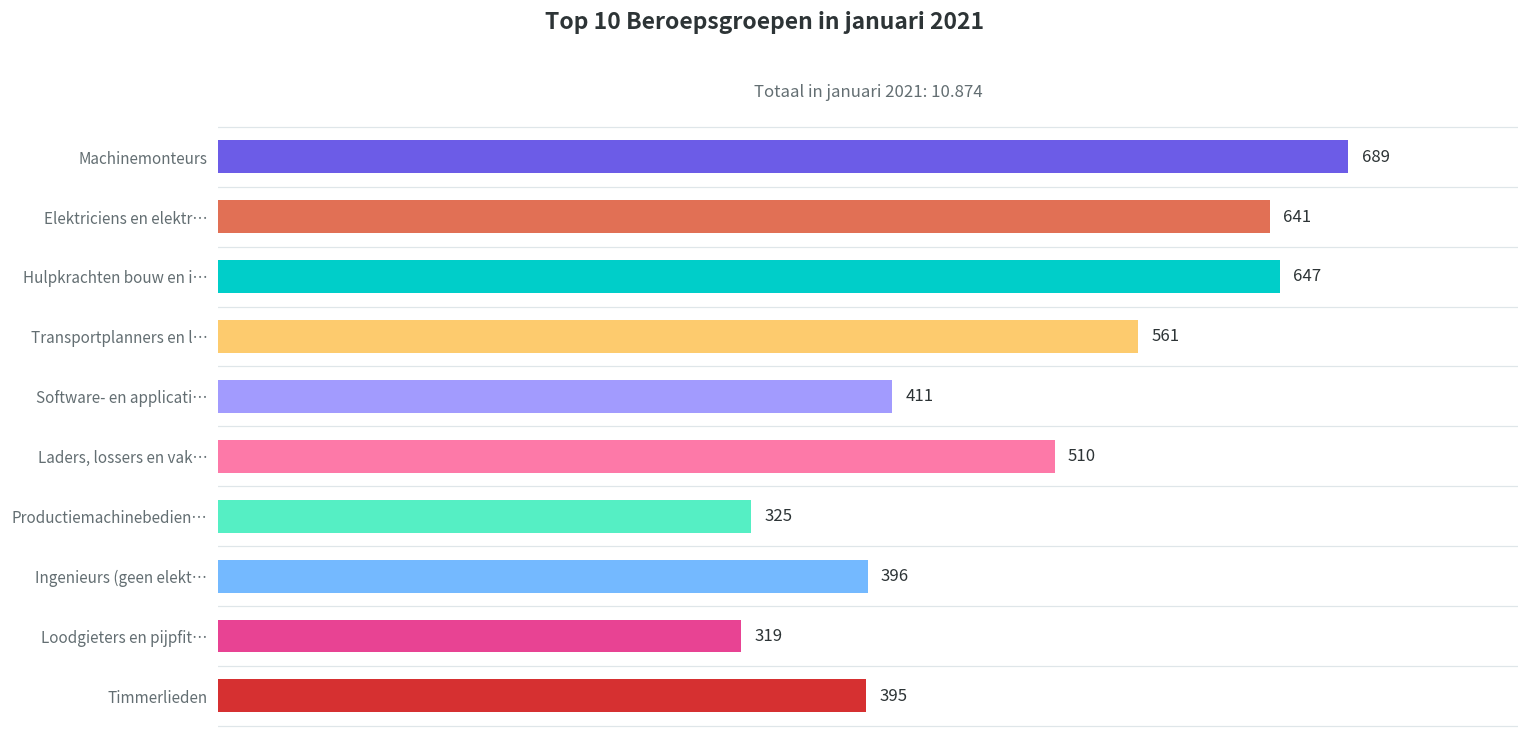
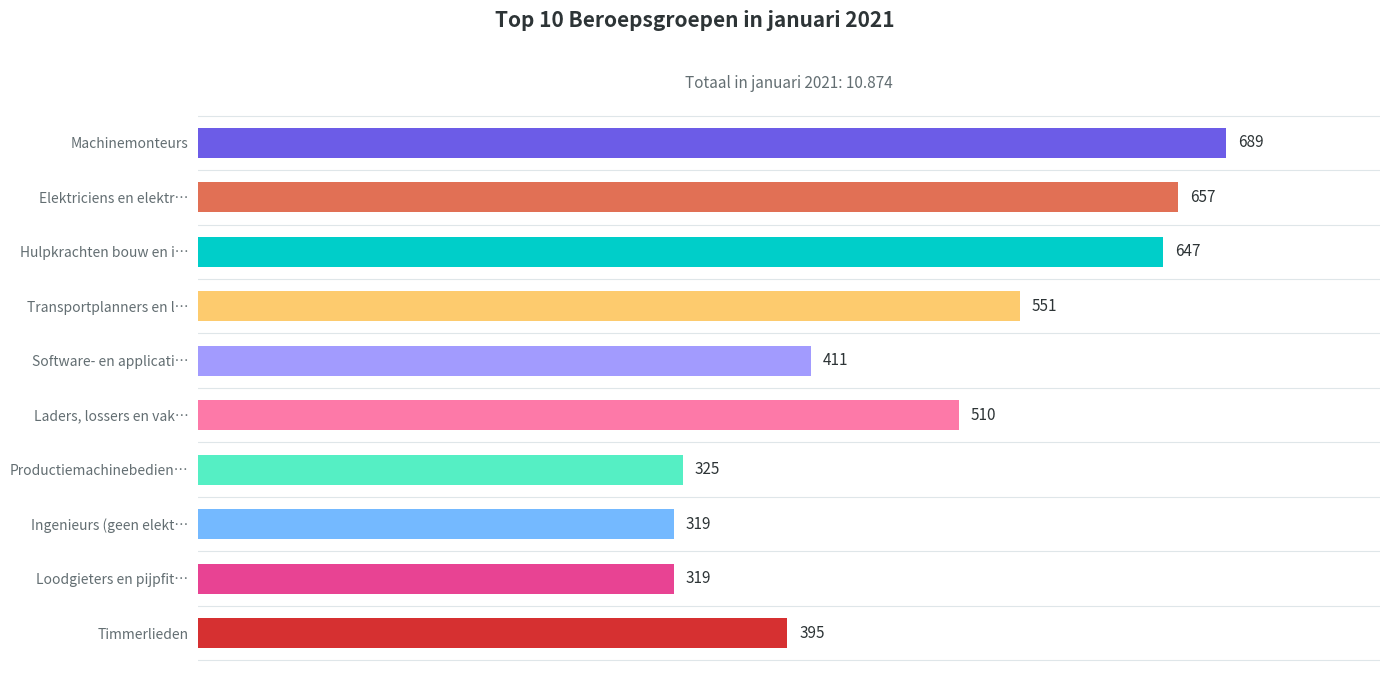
  {
    "Machinemonteurs": 689,
-   "Elektriciens en elektr…": 641,
+   "Elektriciens en elektr…": 657,
    "Hulpkrachten bouw en i…": 647,
-   "Transportplanners en l…": 561,
+   "Transportplanners en l…": 551,
    "Software- en applicati…": 411,
    "Laders, lossers en vak…": 510,
    "Productiemachinebedien…": 325,
-   "Ingenieurs (geen elekt…": 396,
+   "Ingenieurs (geen elekt…": 319,
    "Loodgieters en pijpfit…": 319,
    "Timmerlieden": 395
  }
